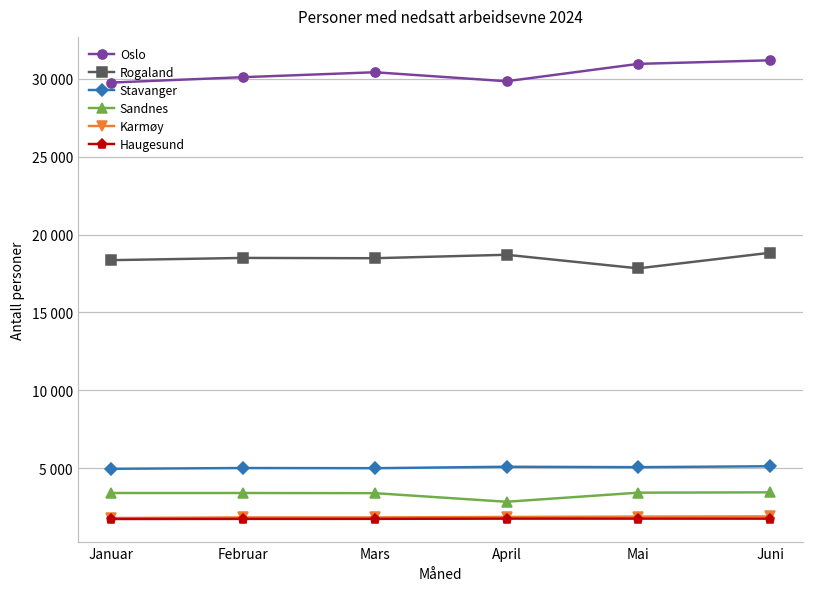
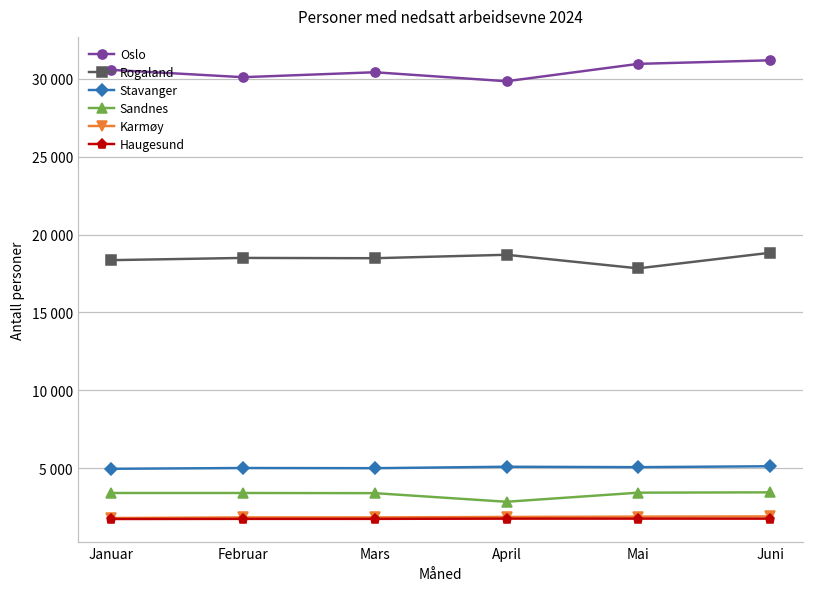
  {
    "Oslo": {
-     "Januar": 29800,
+     "Januar": 30600,
      "Februar": 30100,
      "Mars": 30400,
      "April": 29800,
      "Mai": 31000,
      "Juni": 31200
    },
    "Rogaland": {
      "Januar": 18400,
      "Februar": 18500,
      "Mars": 18500,
      "April": 18700,
      "Mai": 17800,
      "Juni": 18800
    },
    "Stavanger": {
      "Januar": 5000,
      "Februar": 5000,
      "Mars": 5000,
      "April": 5100,
      "Mai": 5100,
      "Juni": 5100
    },
    "Sandnes": {
      "Januar": 3400,
      "Februar": 3400,
      "Mars": 3400,
      "April": 2800,
      "Mai": 3400,
      "Juni": 3400
    }
  }
